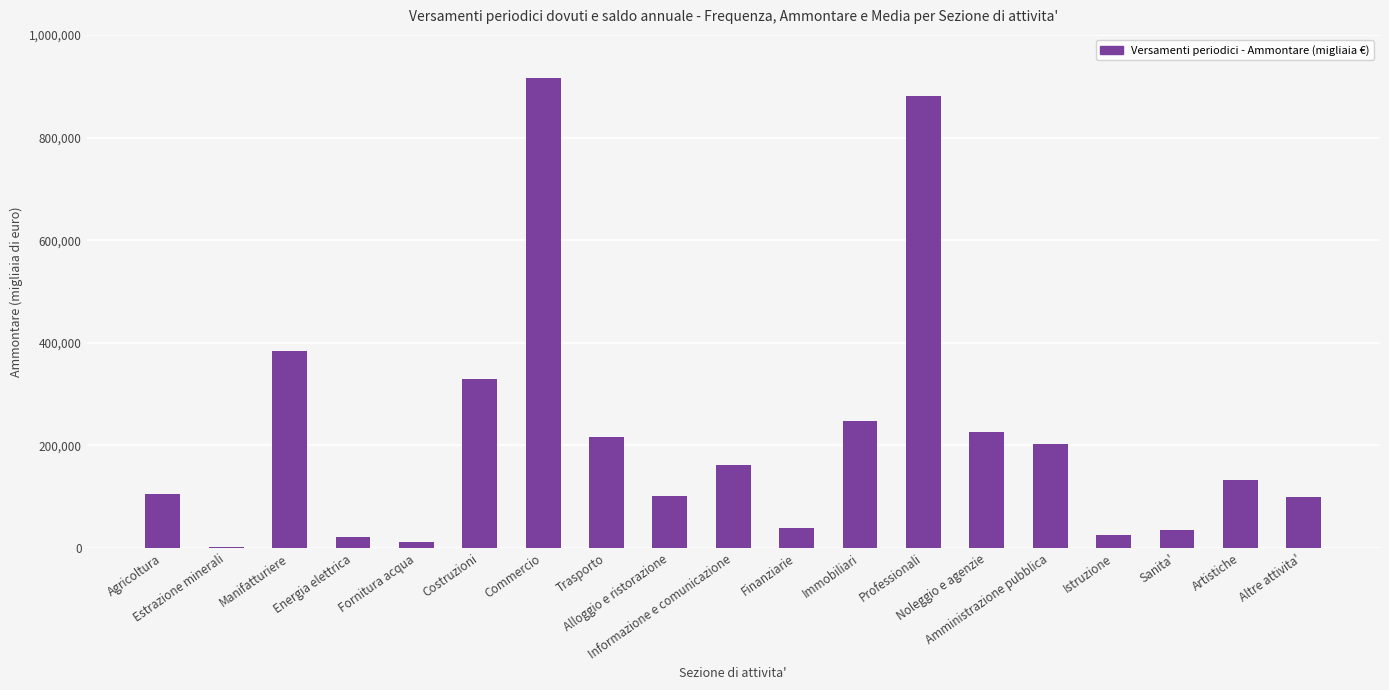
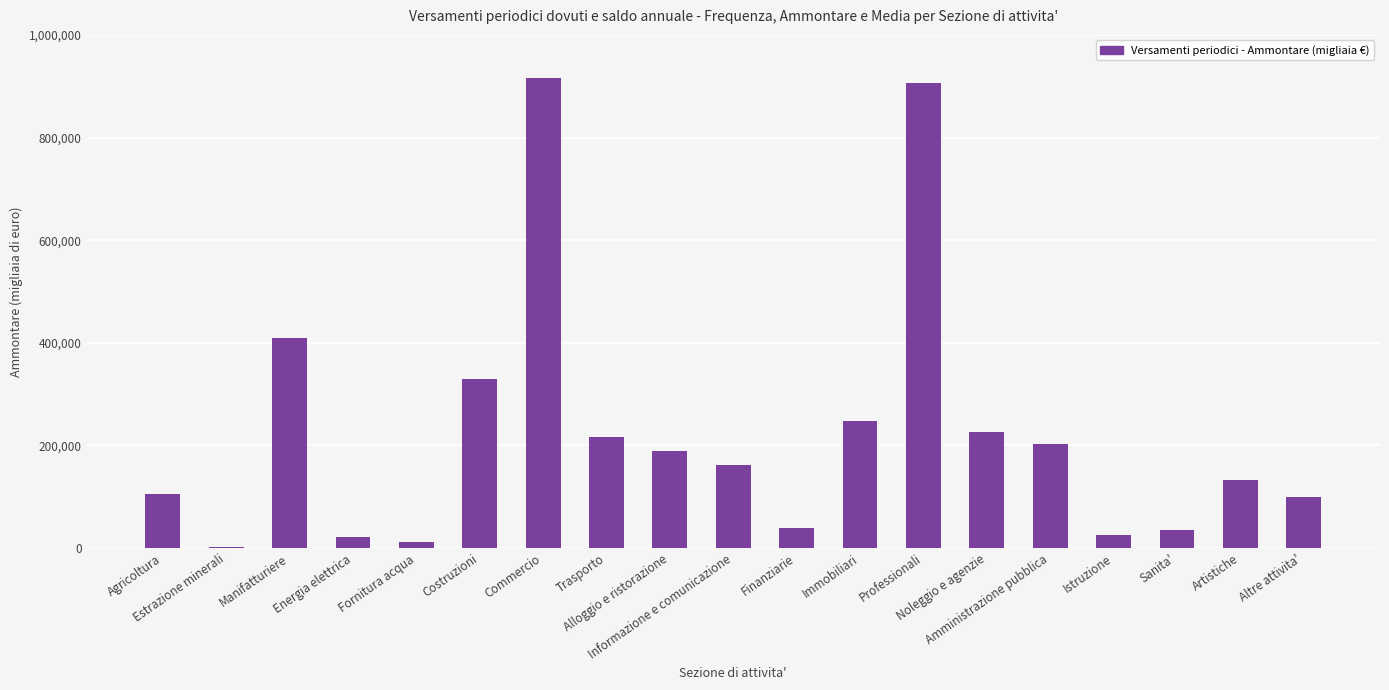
  {
    "Agricoltura": "110,000",
-   "Manifatturiere": "380,000",
+   "Manifatturiere": "410,000",
    "Energia elettrica": "20,000",
    "Fornitura acqua": "10,000",
    "Costruzioni": "330,000",
    "Commercio": "920,000",
    "Trasporto": "220,000",
-   "Alloggio e ristorazione": "100,000",
+   "Alloggio e ristorazione": "190,000",
    "Informazione e comunicazione": "160,000",
    "Finanziarie": "40,000",
    "Immobiliari": "250,000",
-   "Professionali": "880,000",
+   "Professionali": "910,000",
    "Noleggio e agenzie": "230,000",
    "Amministrazione pubblica": "200,000",
    "Istruzione": "30,000",
    "Sanita'": "40,000",
    "Artistiche": "130,000",
    "Altre attivita'": "100,000"
  }
